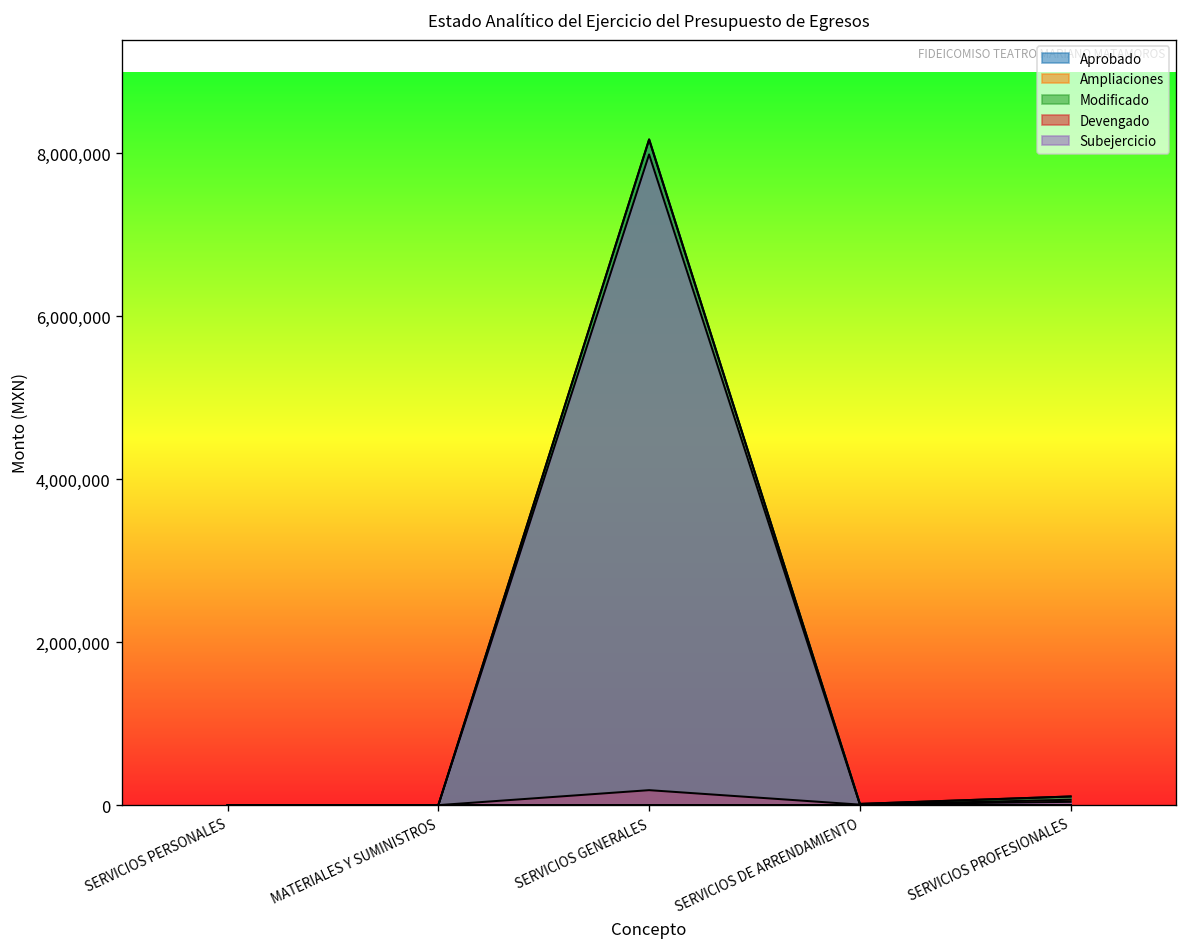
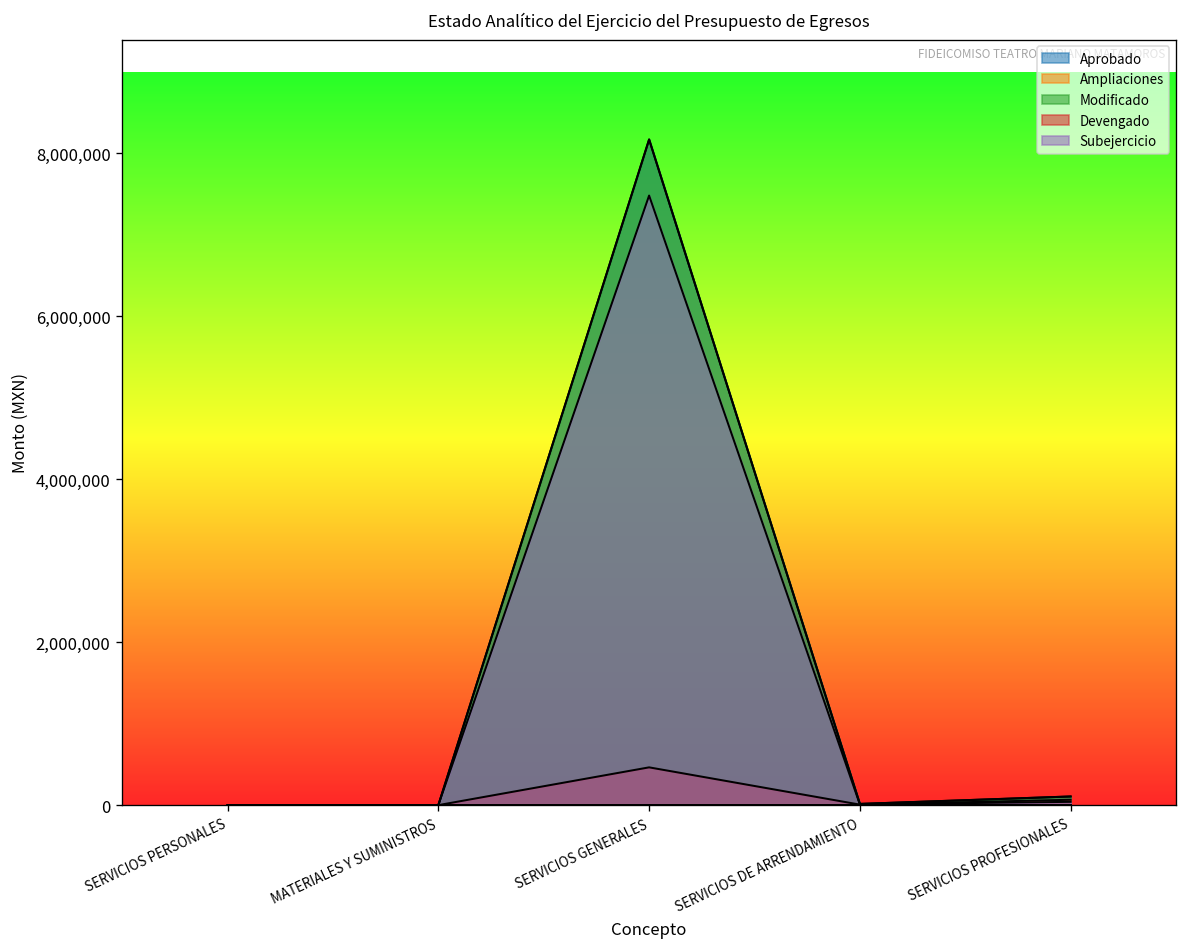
  {
    "Modificado": {
      "SERVICIOS GENERALES": "8,200,000",
      "SERVICIOS PROFESIONALES": "100,000"
    },
    "Ampliaciones": {
      "SERVICIOS GENERALES": "0",
      "SERVICIOS PROFESIONALES": "0"
    },
    "Devengado": {
-     "SERVICIOS GENERALES": "200,000"
+     "SERVICIOS GENERALES": "500,000"
    },
    "Subejercicio": {
-     "SERVICIOS GENERALES": "8,000,000"
+     "SERVICIOS GENERALES": "7,500,000"
    }
  }
